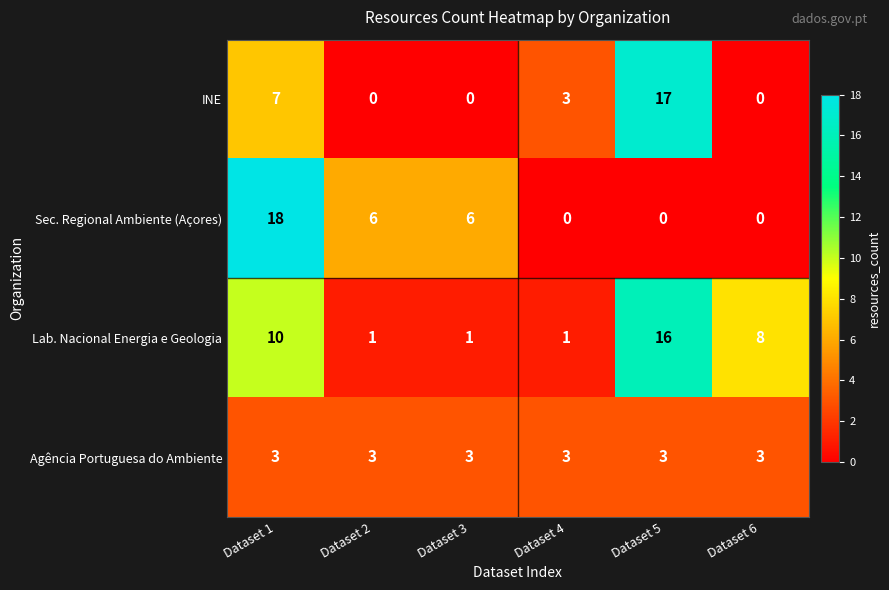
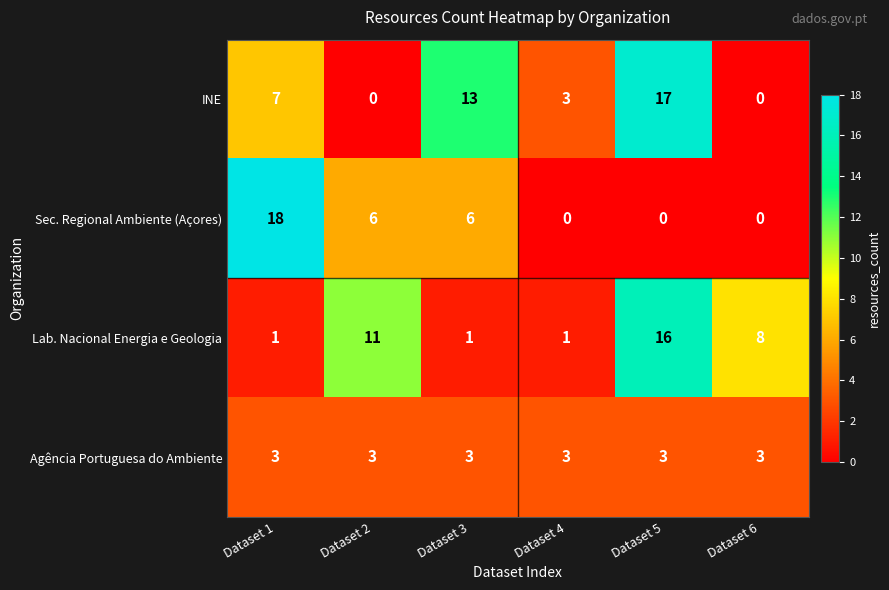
  {
    "INE": {
      "Dataset 1": 7,
      "Dataset 2": 0,
-     "Dataset 3": 0,
+     "Dataset 3": 13,
      "Dataset 4": 3,
      "Dataset 5": 17,
      "Dataset 6": 0
    },
    "Sec. Regional Ambiente (Açores)": {
      "Dataset 1": 18,
      "Dataset 2": 6,
      "Dataset 3": 6,
      "Dataset 4": 0,
      "Dataset 5": 0,
      "Dataset 6": 0
    },
    "Lab. Nacional Energia e Geologia": {
-     "Dataset 1": 10,
-     "Dataset 2": 1,
+     "Dataset 1": 1,
+     "Dataset 2": 11,
      "Dataset 3": 1,
      "Dataset 4": 1,
      "Dataset 5": 16,
      "Dataset 6": 8
    },
    "Agência Portuguesa do Ambiente": {
      "Dataset 1": 3,
      "Dataset 2": 3,
      "Dataset 3": 3,
      "Dataset 4": 3,
      "Dataset 5": 3,
      "Dataset 6": 3
    }
  }
